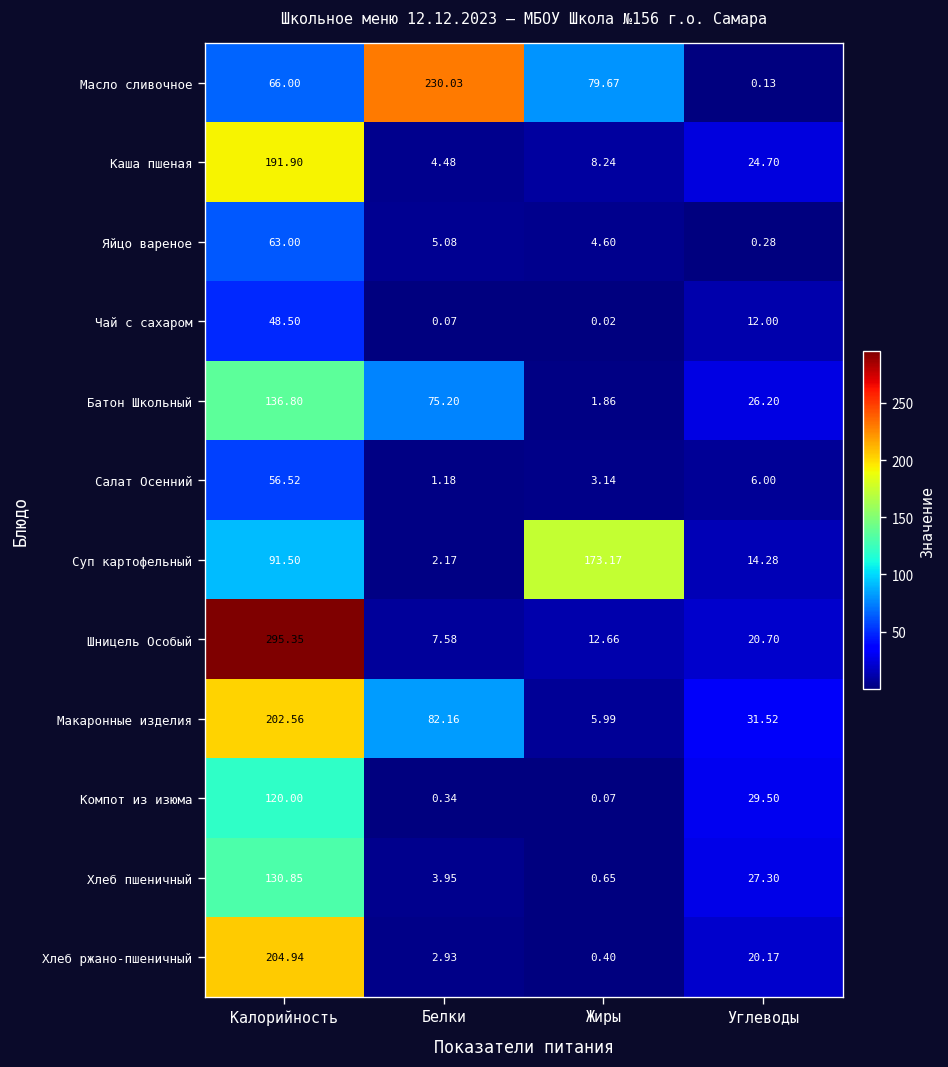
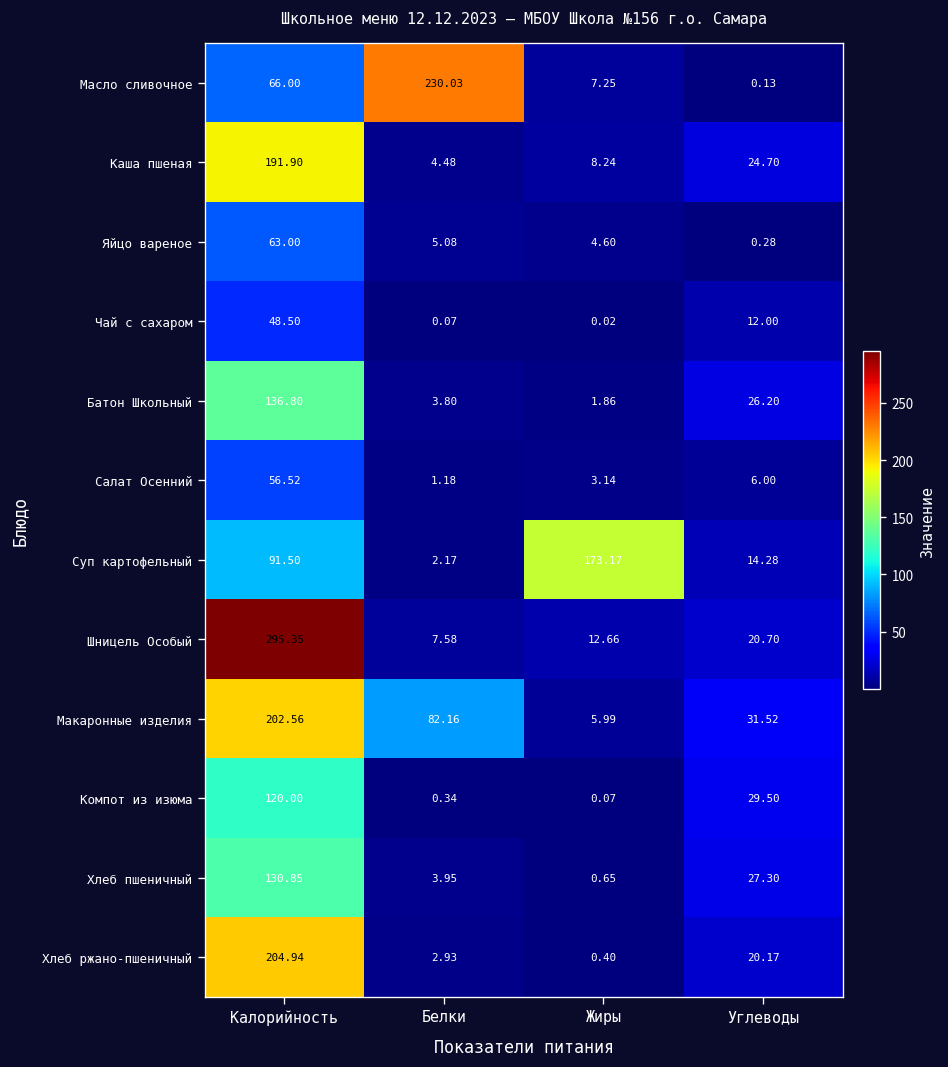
  {
    "Масло сливочное": {
      "Калорийность": 66.00,
      "Белки": 230.03,
-     "Жиры": 79.67,
+     "Жиры": 7.25,
      "Углеводы": 0.13
    },
    "Каша пшеная": {
      "Калорийность": 191.90,
      "Белки": 4.48,
      "Жиры": 8.24,
      "Углеводы": 24.70
    },
    "Яйцо вареное": {
      "Калорийность": 63.00,
      "Белки": 5.08,
      "Жиры": 4.60,
      "Углеводы": 0.28
    },
    "Чай с сахаром": {
      "Калорийность": 48.50,
      "Белки": 0.07,
      "Жиры": 0.02,
      "Углеводы": 12.00
    },
    "Батон Школьный": {
      "Калорийность": 136.80,
-     "Белки": 75.20,
+     "Белки": 3.80,
      "Жиры": 1.86,
      "Углеводы": 26.20
    },
    "Салат Осенний": {
      "Калорийность": 56.52,
      "Белки": 1.18,
      "Жиры": 3.14,
      "Углеводы": 6.00
    },
    "Суп картофельный": {
      "Калорийность": 91.50,
      "Белки": 2.17,
      "Жиры": 173.17,
      "Углеводы": 14.28
    },
    "Шницель Особый": {
      "Калорийность": 295.35,
      "Белки": 7.58,
      "Жиры": 12.66,
      "Углеводы": 20.70
    },
    "Макаронные изделия": {
      "Калорийность": 202.56,
      "Белки": 82.16,
      "Жиры": 5.99,
      "Углеводы": 31.52
    },
    "Компот из изюма": {
      "Калорийность": 120.00,
      "Белки": 0.34,
      "Жиры": 0.07,
      "Углеводы": 29.50
    },
    "Хлеб пшеничный": {
      "Калорийность": 130.85,
      "Белки": 3.95,
      "Жиры": 0.65,
      "Углеводы": 27.30
    },
    "Хлеб ржано-пшеничный": {
      "Калорийность": 204.94,
      "Белки": 2.93,
      "Жиры": 0.40,
      "Углеводы": 20.17
    }
  }
